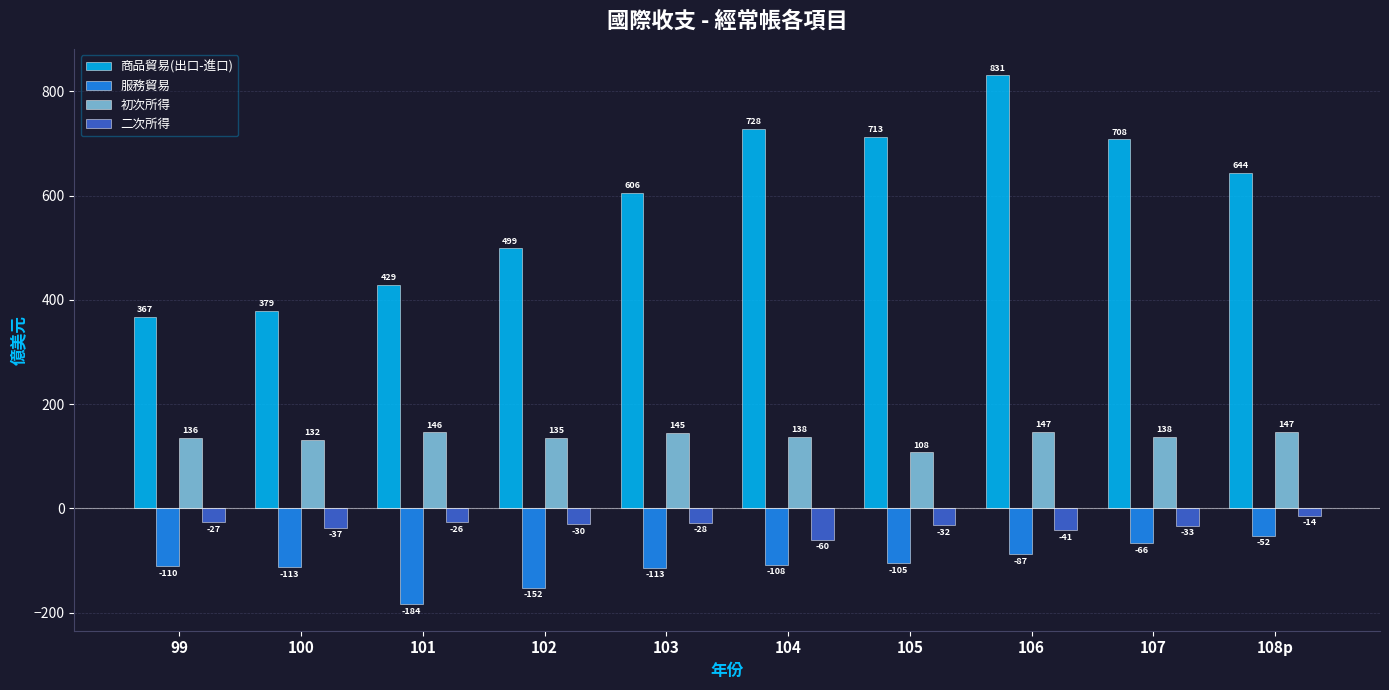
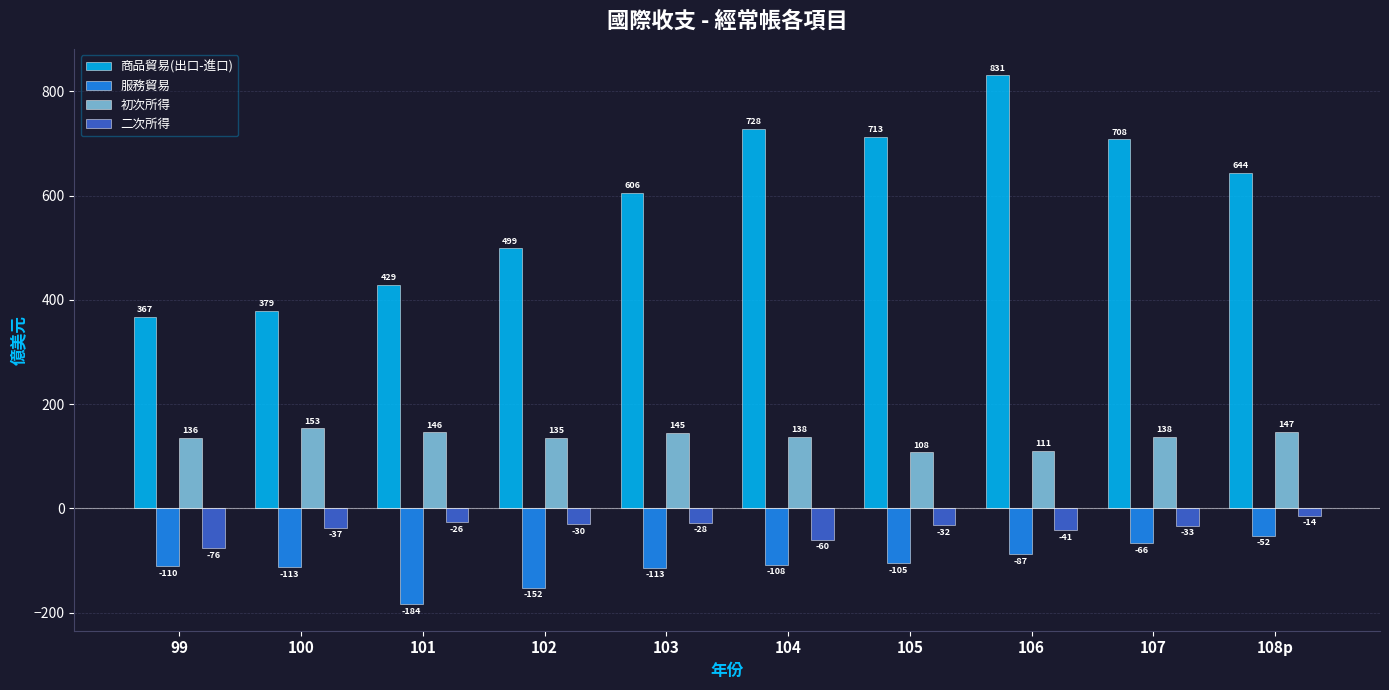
  {
    "初次所得": {
      "99": 136,
-     "100": 132,
+     "100": 153,
      "101": 146,
      "102": 135,
      "103": 145,
      "104": 138,
      "105": 108,
-     "106": 147,
+     "106": 111,
      "107": 138,
      "108p": 147
    },
    "二次所得": {
-     "99": -27,
+     "99": -76,
      "100": -37,
      "101": -26,
      "102": -30,
      "103": -28,
      "104": -60,
      "105": -32,
      "106": -41,
      "107": -33,
      "108p": -14
    }
  }
